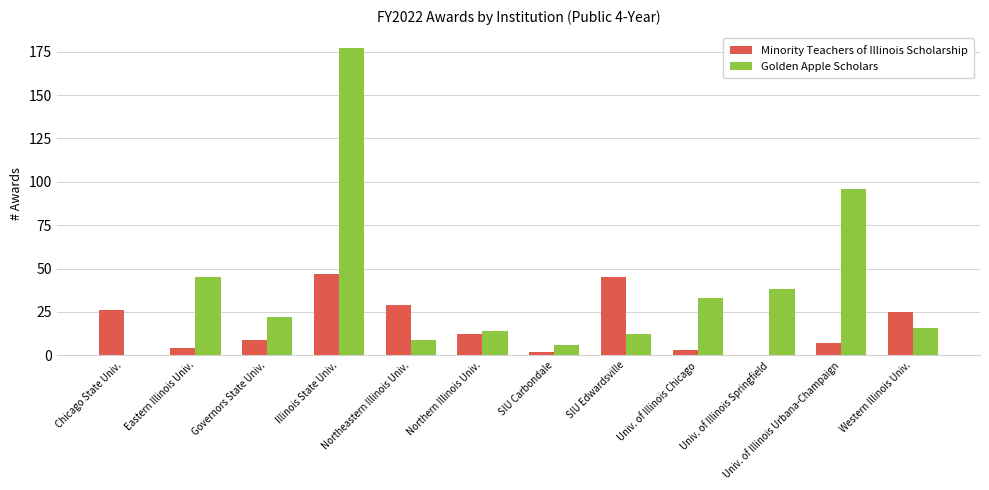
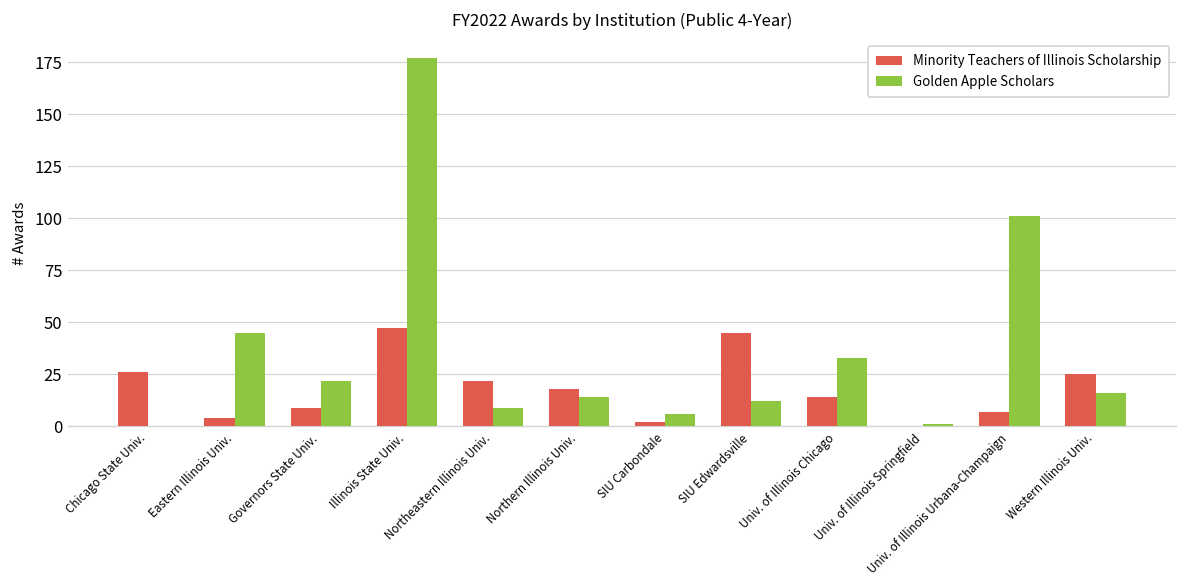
  {
    "Minority Teachers of Illinois Scholarship": {
      "Chicago State Univ.": 26,
      "Eastern Illinois Univ.": 4,
      "Governors State Univ.": 9,
      "Illinois State Univ.": 47,
-     "Northeastern Illinois Univ.": 29,
-     "Northern Illinois Univ.": 12,
+     "Northeastern Illinois Univ.": 22,
+     "Northern Illinois Univ.": 18,
      "SIU Carbondale": 2,
      "SIU Edwardsville": 45,
-     "Univ. of Illinois Chicago": 3,
+     "Univ. of Illinois Chicago": 14,
      "Univ. of Illinois Springfield": 0,
      "Univ. of Illinois Urbana-Champaign": 7,
      "Western Illinois Univ.": 25
    },
    "Golden Apple Scholars": {
      "Chicago State Univ.": 0,
      "Eastern Illinois Univ.": 45,
      "Governors State Univ.": 22,
      "Illinois State Univ.": 177,
      "Northeastern Illinois Univ.": 9,
      "Northern Illinois Univ.": 14,
      "SIU Carbondale": 6,
      "SIU Edwardsville": 12,
      "Univ. of Illinois Chicago": 33,
-     "Univ. of Illinois Springfield": 38,
-     "Univ. of Illinois Urbana-Champaign": 96,
+     "Univ. of Illinois Springfield": 1,
+     "Univ. of Illinois Urbana-Champaign": 101,
      "Western Illinois Univ.": 16
    }
  }
